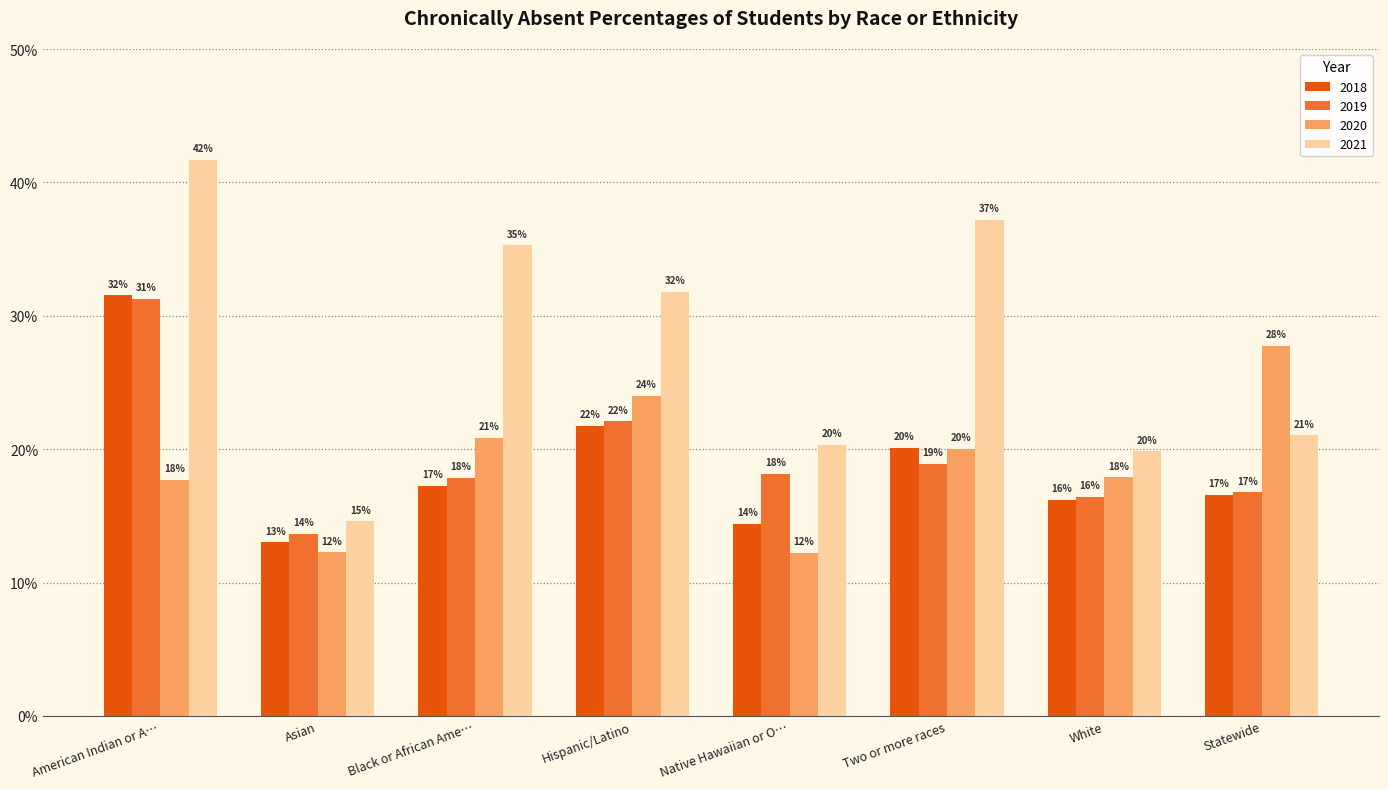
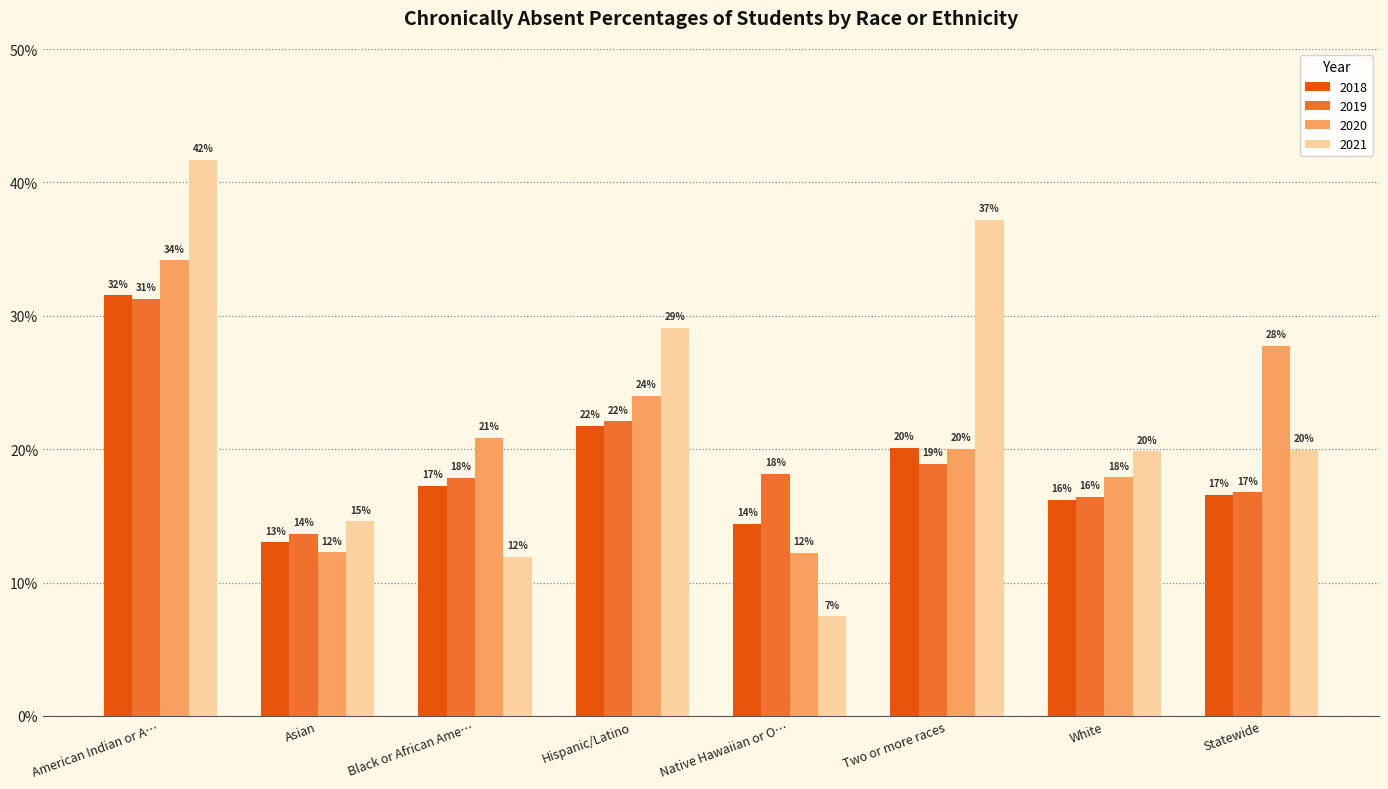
  {
    "2020": {
-     "American Indian or A…": "18%",
+     "American Indian or A…": "34%",
      "Asian": "12%",
      "Black or African Ame…": "21%",
      "Hispanic/Latino": "24%",
      "Native Hawaiian or O…": "12%",
      "Two or more races": "20%",
      "White": "18%",
      "Statewide": "28%"
    },
    "2021": {
      "American Indian or A…": "42%",
      "Asian": "15%",
-     "Black or African Ame…": "35%",
-     "Hispanic/Latino": "32%",
-     "Native Hawaiian or O…": "20%",
+     "Black or African Ame…": "12%",
+     "Hispanic/Latino": "29%",
+     "Native Hawaiian or O…": "7%",
      "Two or more races": "37%",
      "White": "20%",
-     "Statewide": "21%"
+     "Statewide": "20%"
    }
  }
